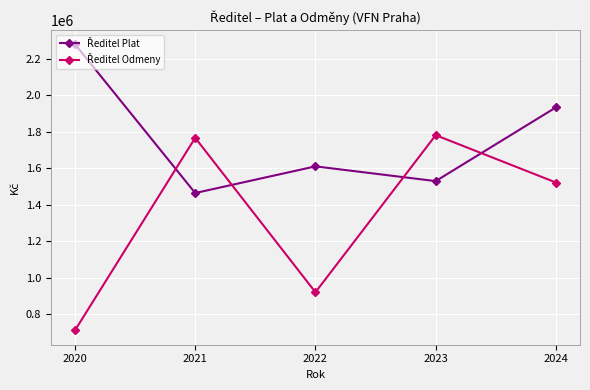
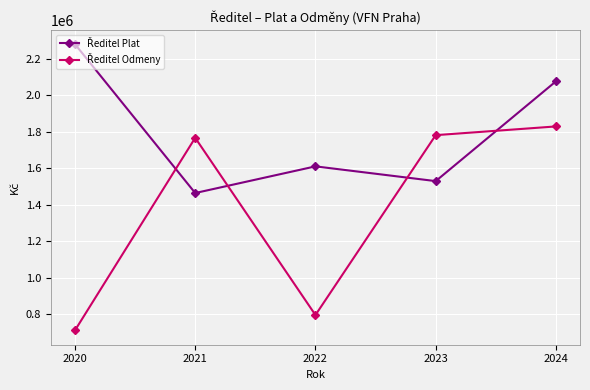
  {
    "Ředitel Plat": {
      "2021": 1460000,
      "2022": 1610000,
      "2023": 1530000,
-     "2024": 1930000
+     "2024": 2080000
    },
    "Ředitel Odmeny": {
      "2020": 710000,
      "2021": 1770000,
-     "2022": 920000,
+     "2022": 800000,
      "2023": 1780000,
-     "2024": 1520000
+     "2024": 1830000
    }
  }
